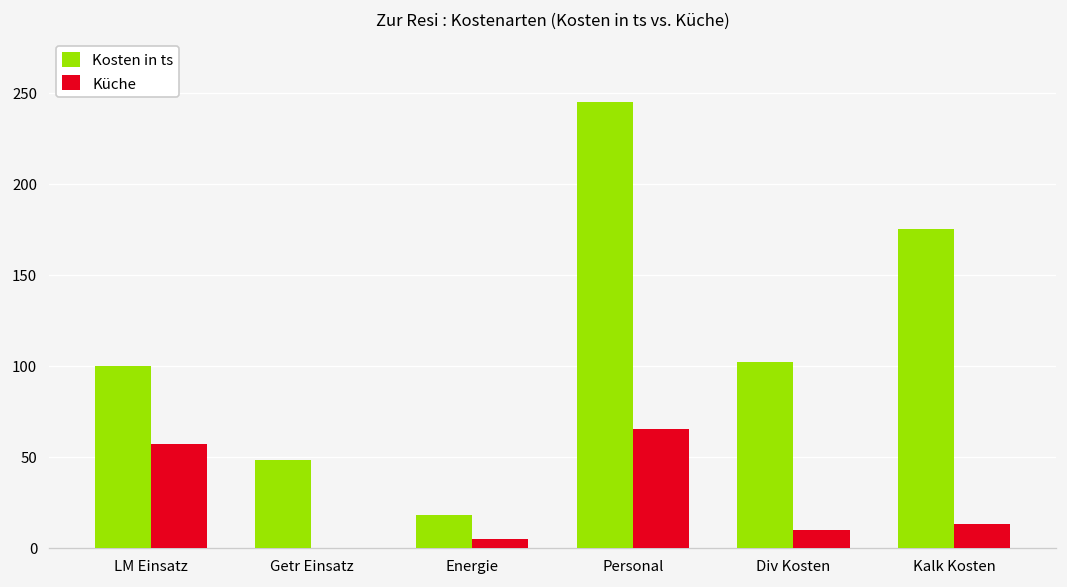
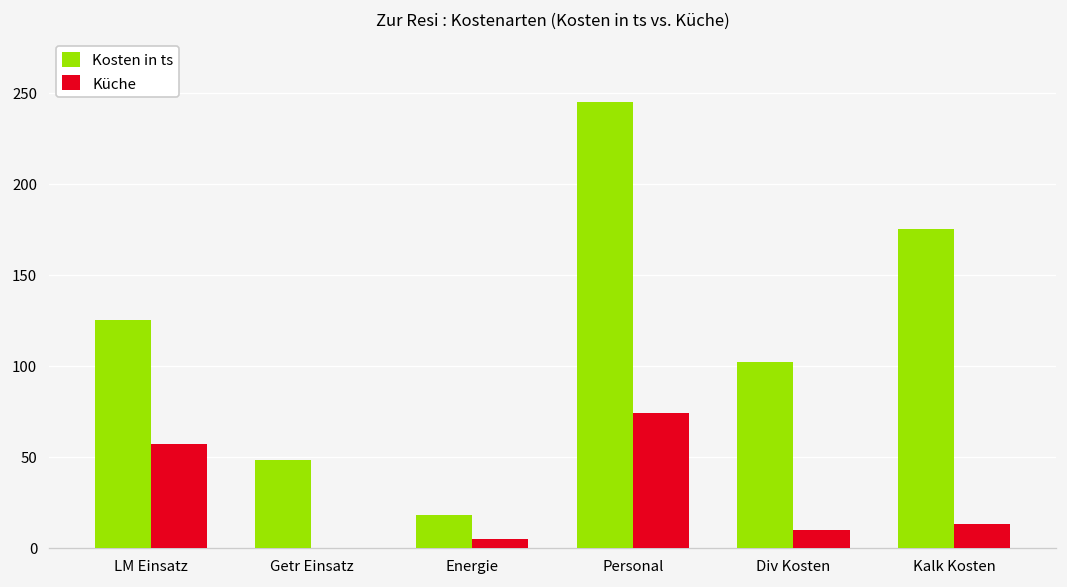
  {
    "Kosten in ts": {
-     "LM Einsatz": 100,
+     "LM Einsatz": 125,
      "Getr Einsatz": 48,
      "Energie": 18,
      "Personal": 245,
      "Div Kosten": 102,
      "Kalk Kosten": 175
    },
    "Küche": {
      "LM Einsatz": 57,
      "Getr Einsatz": 0,
      "Energie": 5,
-     "Personal": 65,
+     "Personal": 74,
      "Div Kosten": 10,
      "Kalk Kosten": 13
    }
  }
